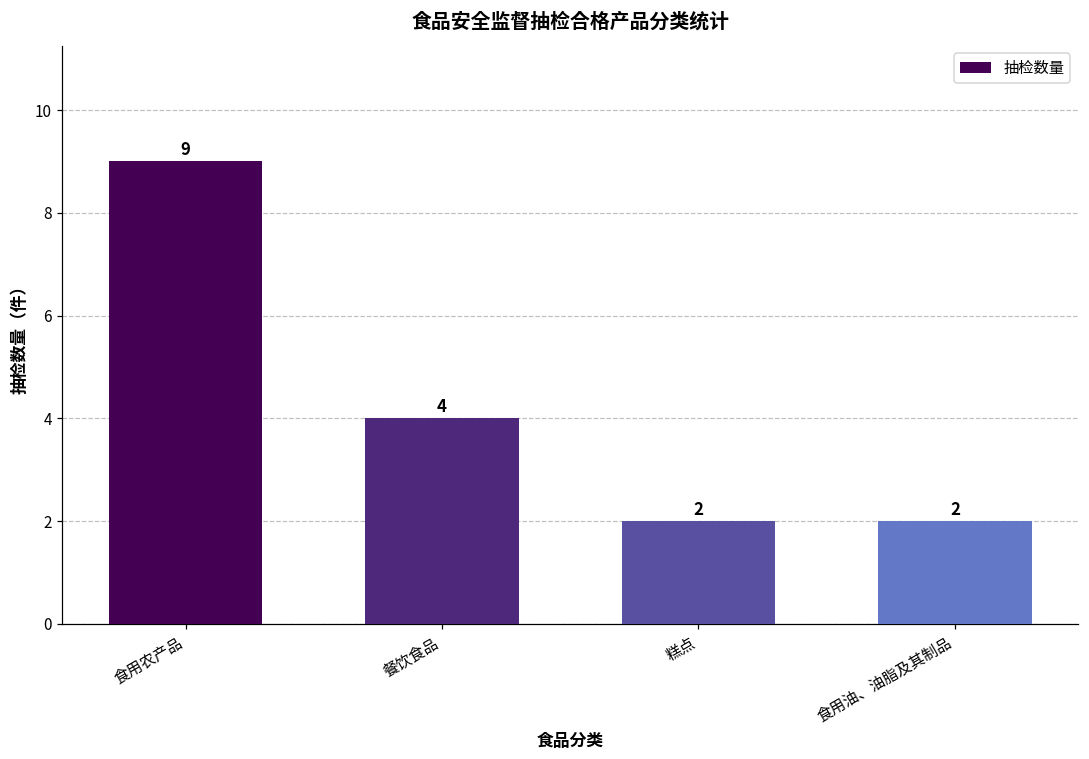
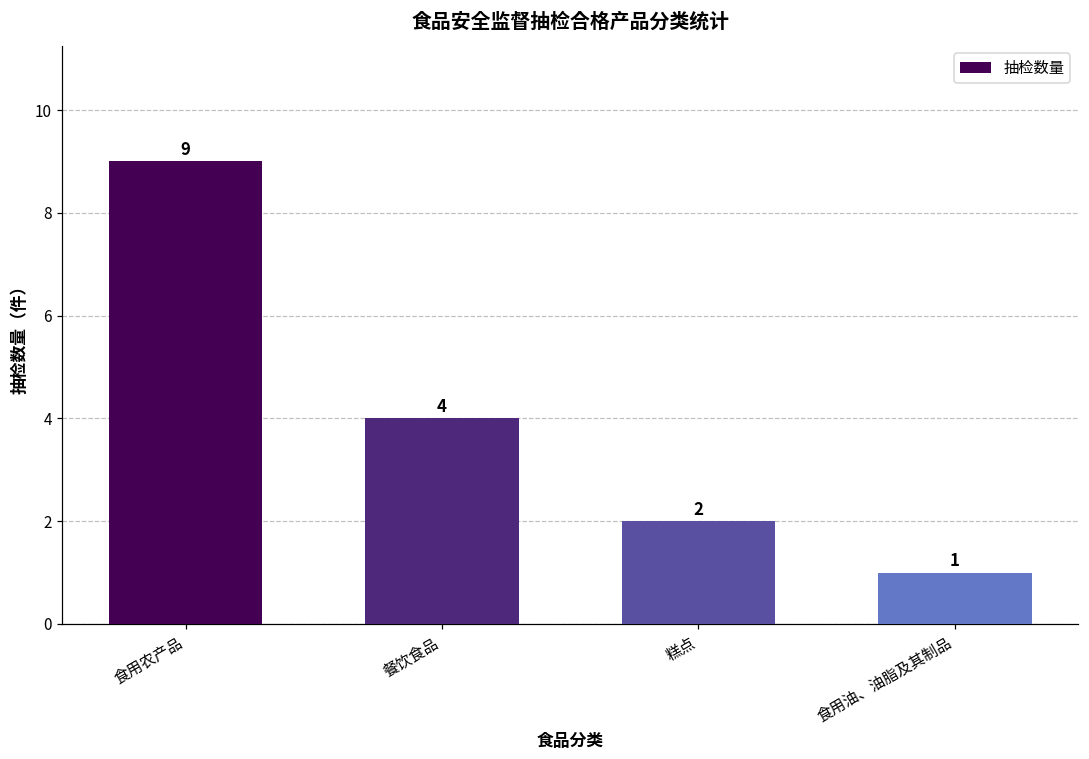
  {
    "食用农产品": 9,
    "餐饮食品": 4,
    "糕点": 2,
-   "食用油、油脂及其制品": 2
+   "食用油、油脂及其制品": 1
  }
